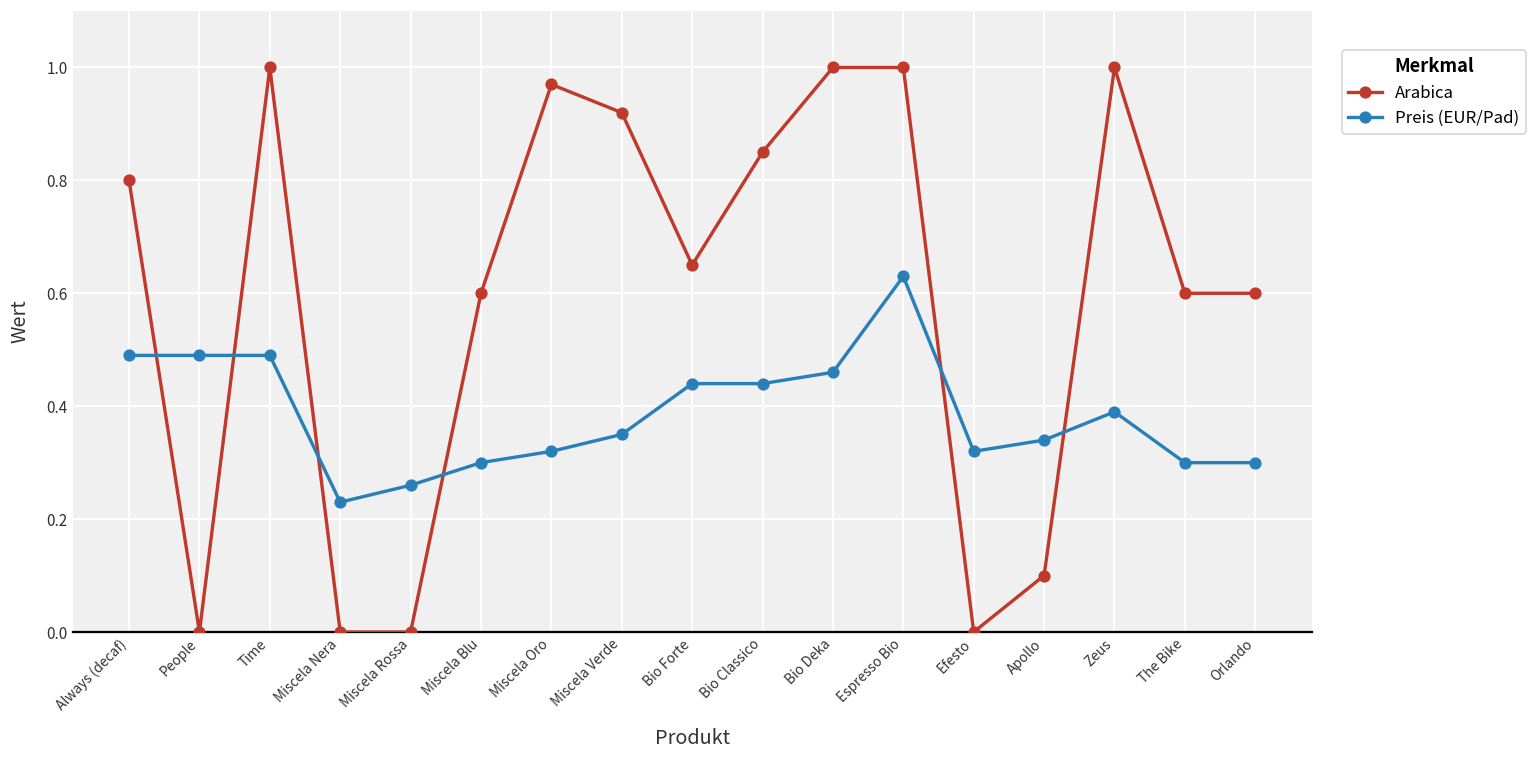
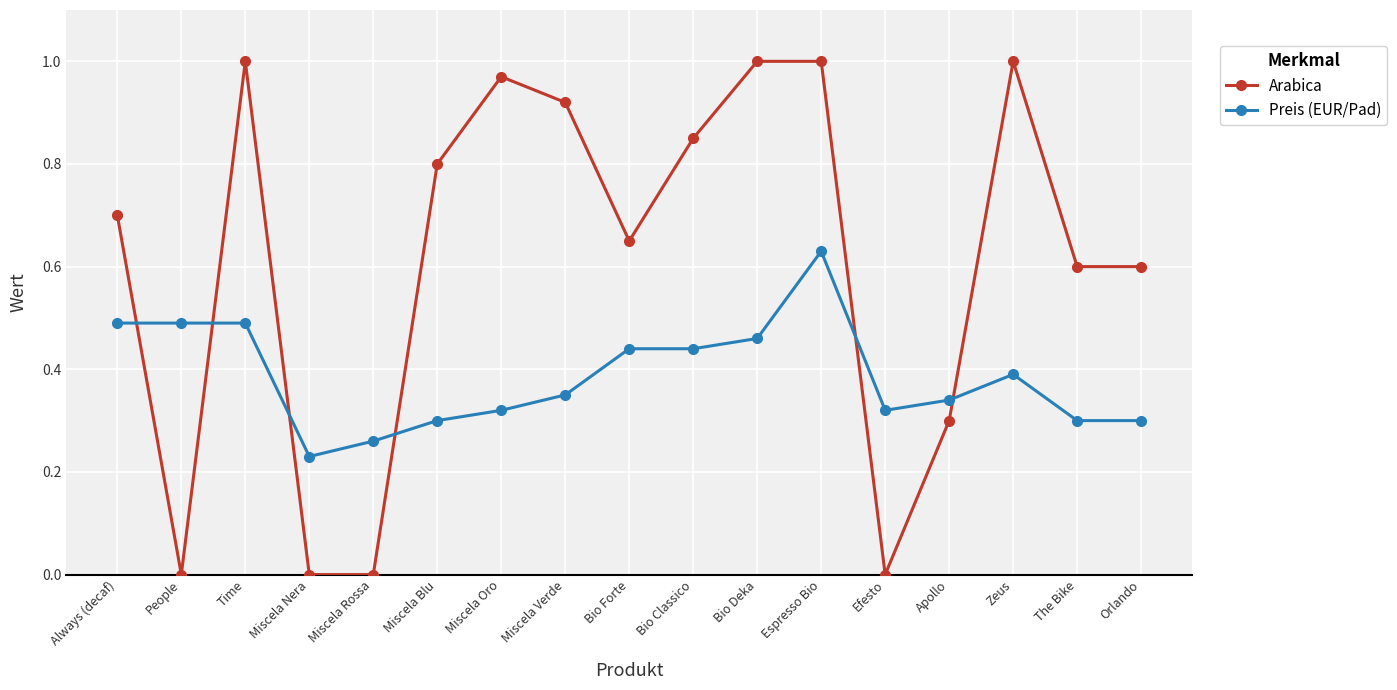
  {
    "Arabica": {
-     "Always (decaf)": 0.8,
+     "Always (decaf)": 0.7,
      "People": 0.0,
      "Time": 1.0,
      "Miscela Nera": 0.0,
      "Miscela Rossa": 0.0,
-     "Miscela Blu": 0.6,
+     "Miscela Blu": 0.8,
      "Miscela Oro": 0.97,
      "Miscela Verde": 0.92,
      "Bio Forte": 0.65,
      "Bio Classico": 0.85,
      "Bio Deka": 1.0,
      "Espresso Bio": 1.0,
      "Efesto": 0.0,
-     "Apollo": 0.1,
+     "Apollo": 0.3,
      "Zeus": 1.0,
      "The Bike": 0.6,
      "Orlando": 0.6
    },
    "Preis (EUR/Pad)": {
      "Always (decaf)": 0.49,
      "People": 0.49,
      "Time": 0.49,
      "Miscela Nera": 0.23,
      "Miscela Rossa": 0.26,
      "Miscela Blu": 0.3,
      "Miscela Oro": 0.32,
      "Miscela Verde": 0.35,
      "Bio Forte": 0.44,
      "Bio Classico": 0.44,
      "Bio Deka": 0.46,
      "Espresso Bio": 0.63,
      "Efesto": 0.32,
      "Apollo": 0.34,
      "Zeus": 0.39,
      "The Bike": 0.3,
      "Orlando": 0.3
    }
  }
